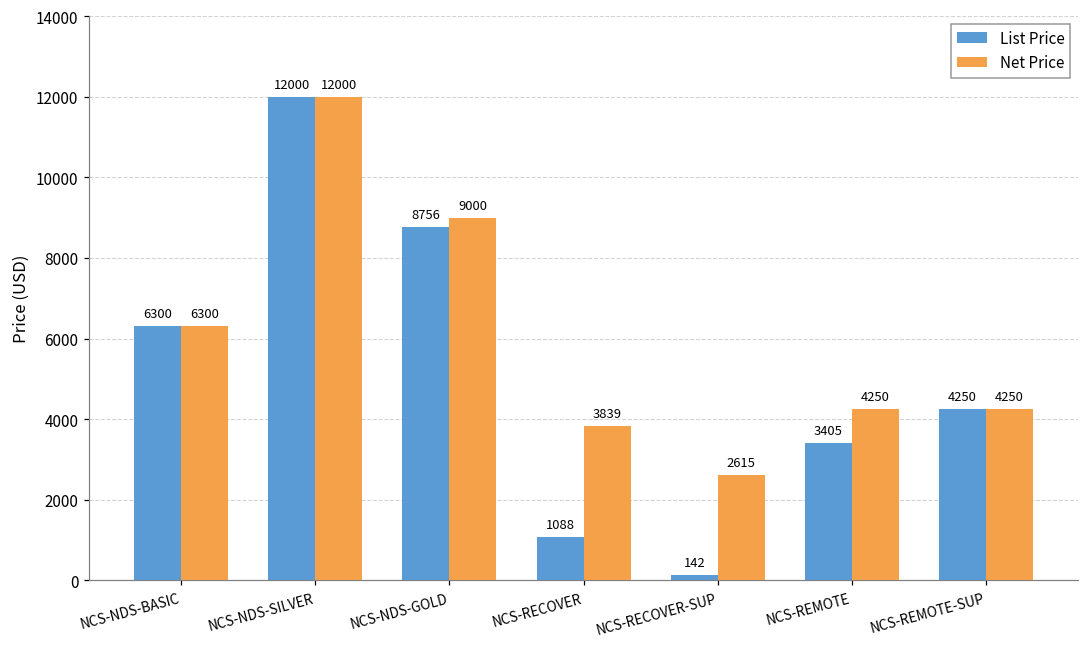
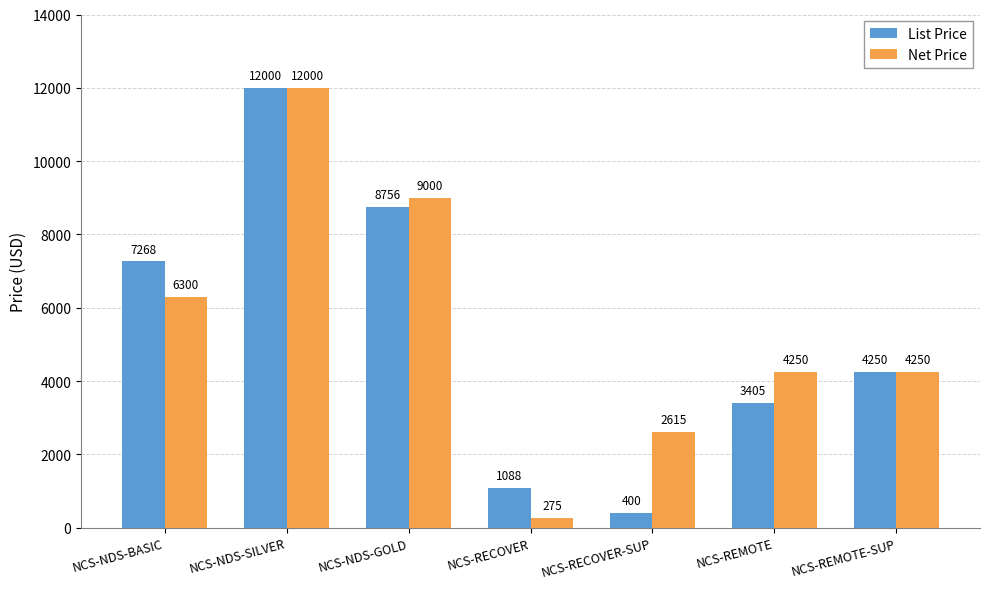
  {
    "List Price": {
-     "NCS-NDS-BASIC": 6300,
+     "NCS-NDS-BASIC": 7268,
      "NCS-NDS-SILVER": 12000,
      "NCS-NDS-GOLD": 8756,
      "NCS-RECOVER": 1088,
-     "NCS-RECOVER-SUP": 142,
+     "NCS-RECOVER-SUP": 400,
      "NCS-REMOTE": 3405,
      "NCS-REMOTE-SUP": 4250
    },
    "Net Price": {
      "NCS-NDS-BASIC": 6300,
      "NCS-NDS-SILVER": 12000,
      "NCS-NDS-GOLD": 9000,
-     "NCS-RECOVER": 3839,
+     "NCS-RECOVER": 275,
      "NCS-RECOVER-SUP": 2615,
      "NCS-REMOTE": 4250,
      "NCS-REMOTE-SUP": 4250
    }
  }
